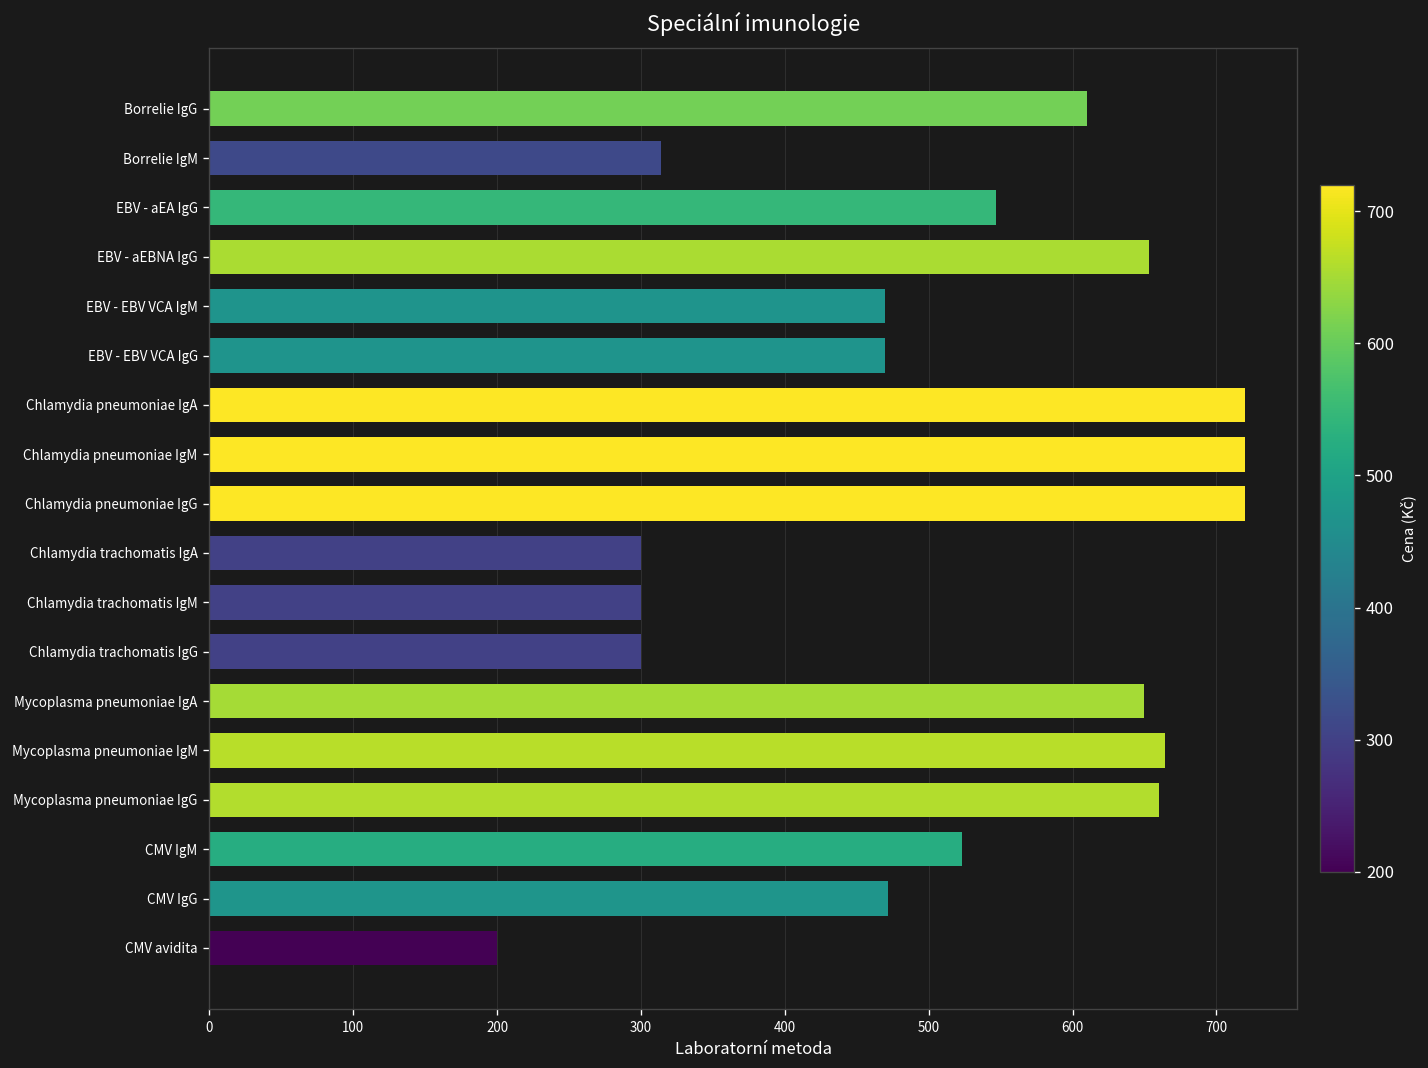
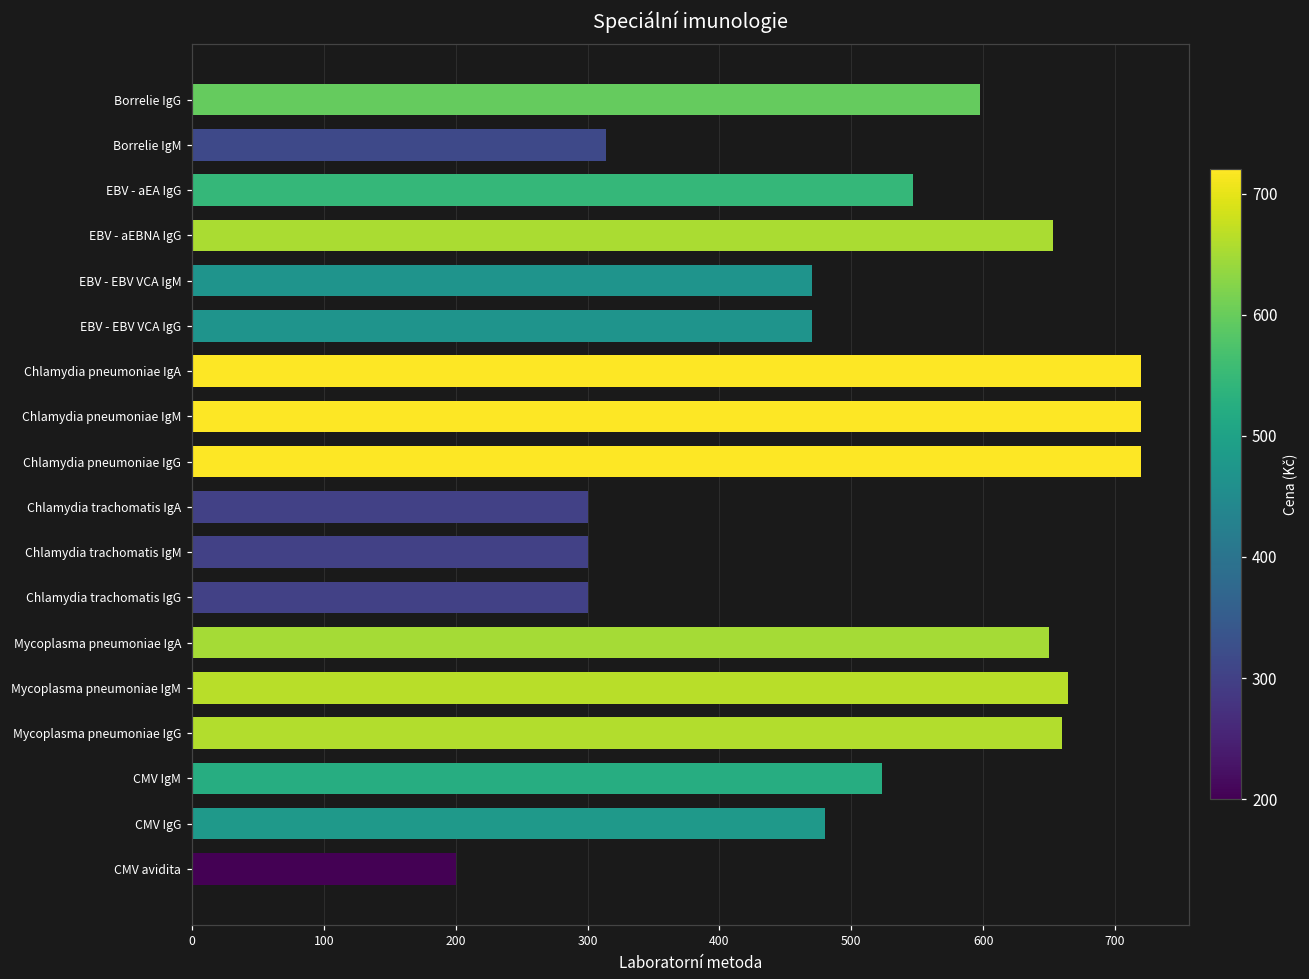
  {
-   "Borrelie IgG": 610,
+   "Borrelie IgG": 598,
    "Borrelie IgM": 314,
    "EBV - aEA IgG": 547,
    "EBV - aEBNA IgG": 653,
    "EBV - EBV VCA IgM": 470,
    "EBV - EBV VCA IgG": 470,
    "Chlamydia pneumoniae IgA": 720,
    "Chlamydia pneumoniae IgM": 720,
    "Chlamydia pneumoniae IgG": 720,
    "Chlamydia trachomatis IgA": 300,
    "Chlamydia trachomatis IgM": 300,
    "Chlamydia trachomatis IgG": 300,
    "Mycoplasma pneumoniae IgA": 650,
    "Mycoplasma pneumoniae IgM": 664,
    "Mycoplasma pneumoniae IgG": 660,
    "CMV IgM": 523,
-   "CMV IgG": 472,
+   "CMV IgG": 480,
    "CMV avidita": 200
  }
